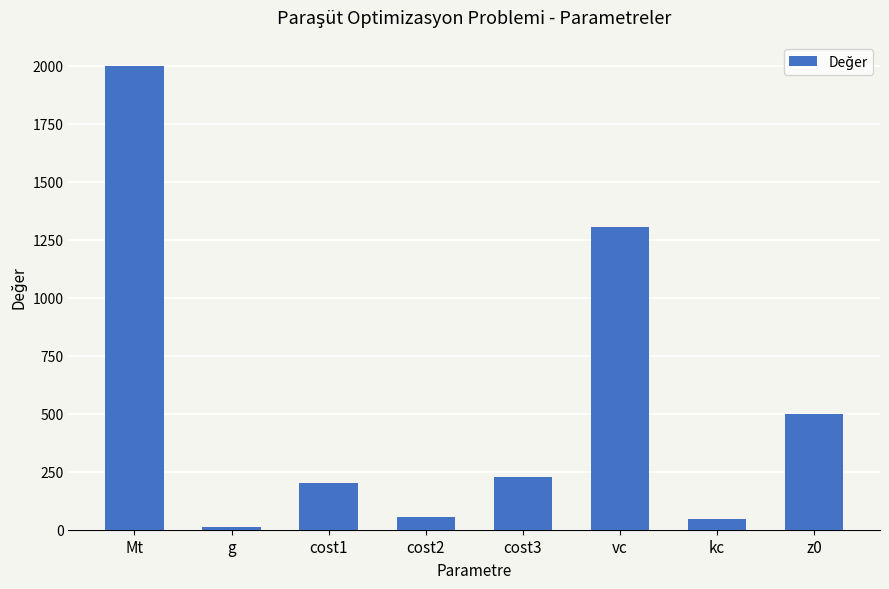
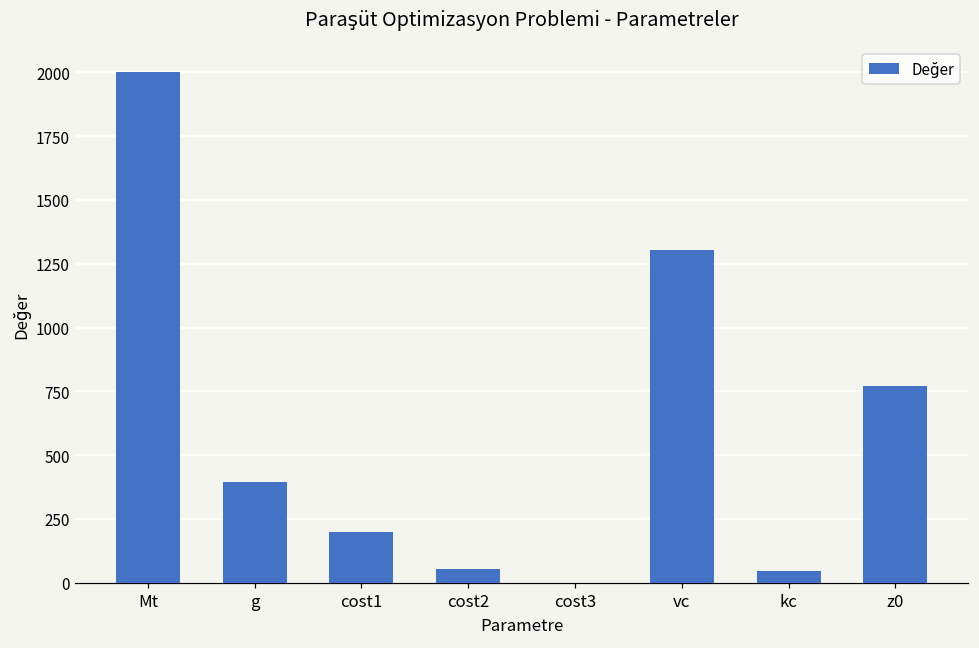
  {
    "Mt": 2000,
-   "g": 10,
+   "g": 390,
    "cost1": 200,
    "cost2": 60,
-   "cost3": 230,
+   "cost3": 0,
    "vc": 1300,
    "kc": 50,
-   "z0": 500
+   "z0": 770
  }
